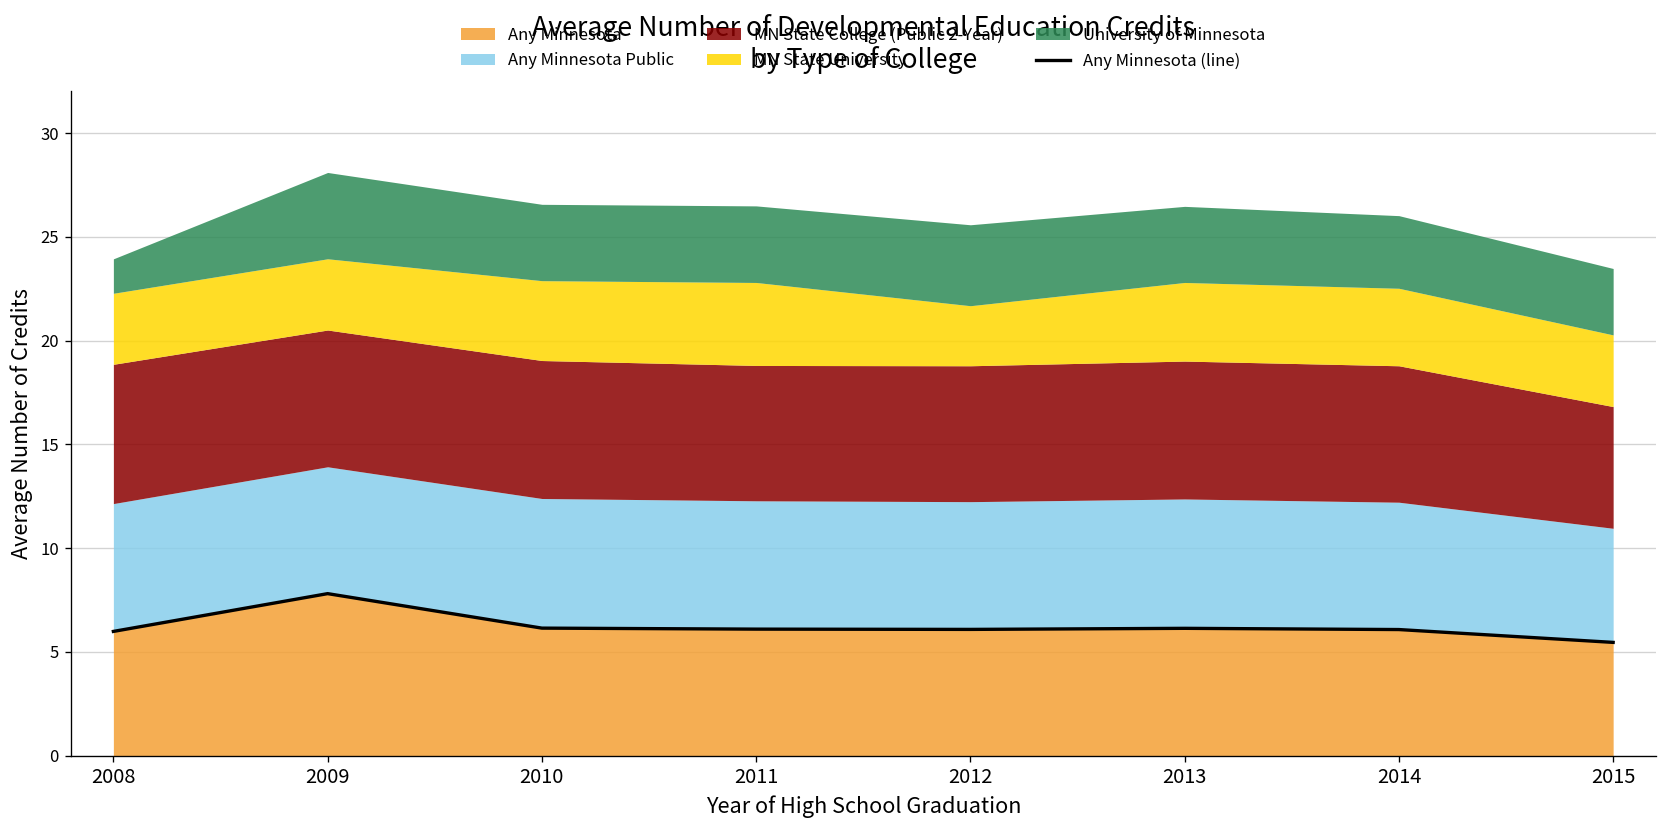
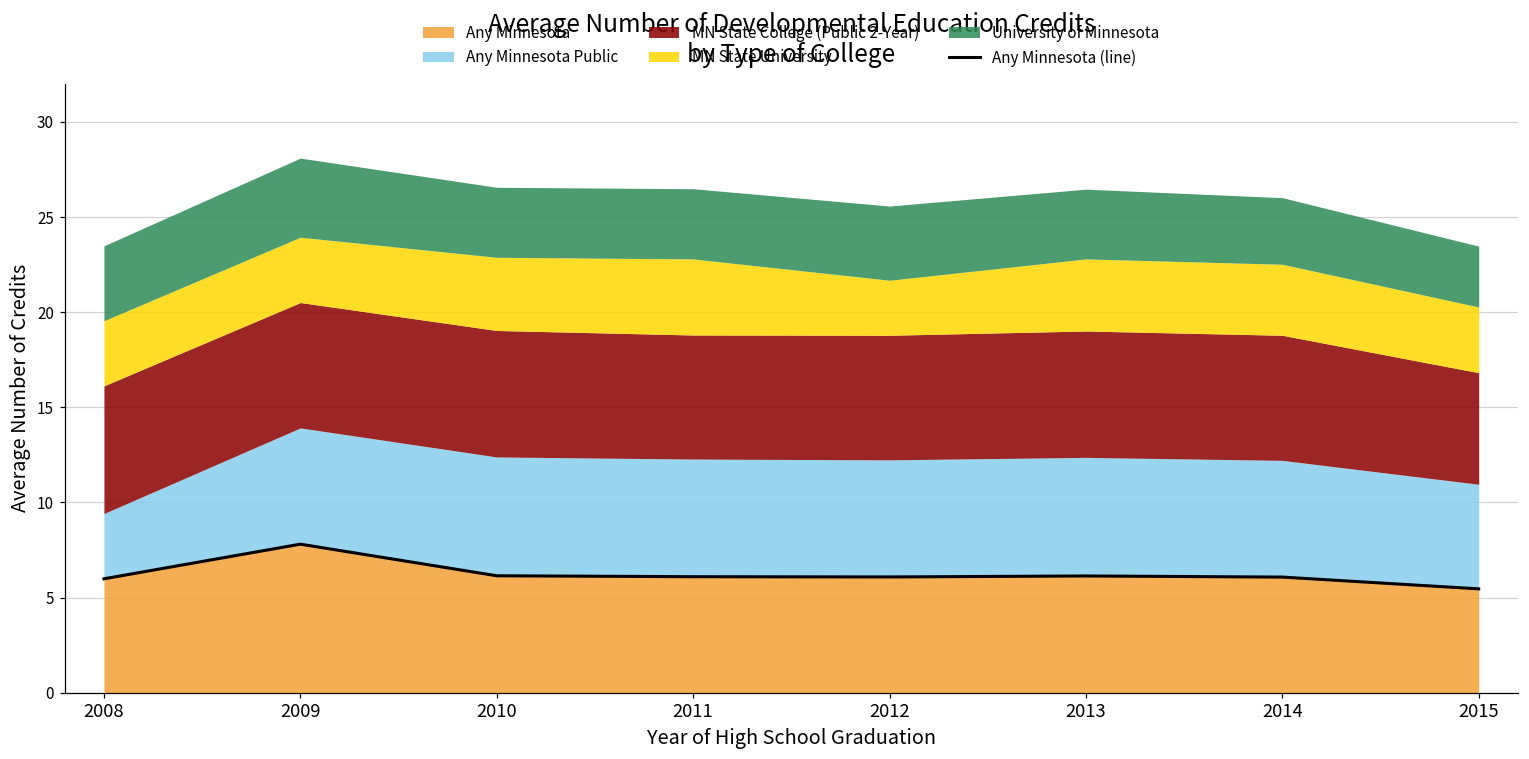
  {
    "Any Minnesota": {
      "2008": 6.0,
      "2009": 7.8,
      "2010": 6.1,
      "2011": 6.1,
      "2012": 6.1,
      "2013": 6.1,
      "2014": 6.1,
      "2015": 5.5
    },
    "Any Minnesota Public": {
-     "2008": 6.2,
+     "2008": 3.4,
      "2009": 6.1,
      "2010": 6.2,
      "2011": 6.2,
      "2012": 6.2,
      "2013": 6.2,
      "2014": 6.1,
      "2015": 5.5
    },
    "MN State College (Public 2-Year)": {
      "2008": 6.7,
      "2009": 6.6,
      "2010": 6.6,
      "2011": 6.5,
      "2012": 6.5,
      "2013": 6.6,
      "2014": 6.6,
      "2015": 5.9
    },
    "MN State University": {
      "2008": 3.4,
      "2009": 3.4,
      "2010": 3.8,
      "2011": 4.0,
      "2012": 2.9,
      "2013": 3.8,
      "2014": 3.7,
      "2015": 3.5
    },
    "University of Minnesota": {
-     "2008": 1.7,
+     "2008": 3.9,
      "2009": 4.2,
      "2010": 3.7,
      "2011": 3.7,
      "2012": 3.9,
      "2013": 3.7,
      "2014": 3.5,
      "2015": 3.2
    }
  }
